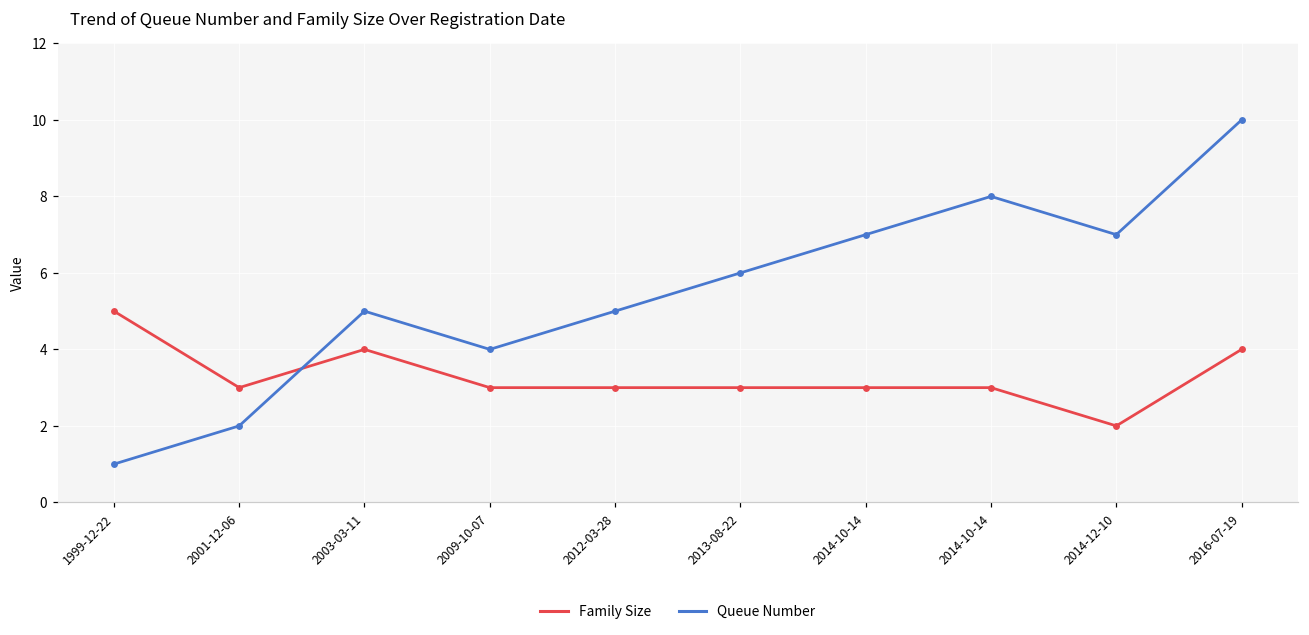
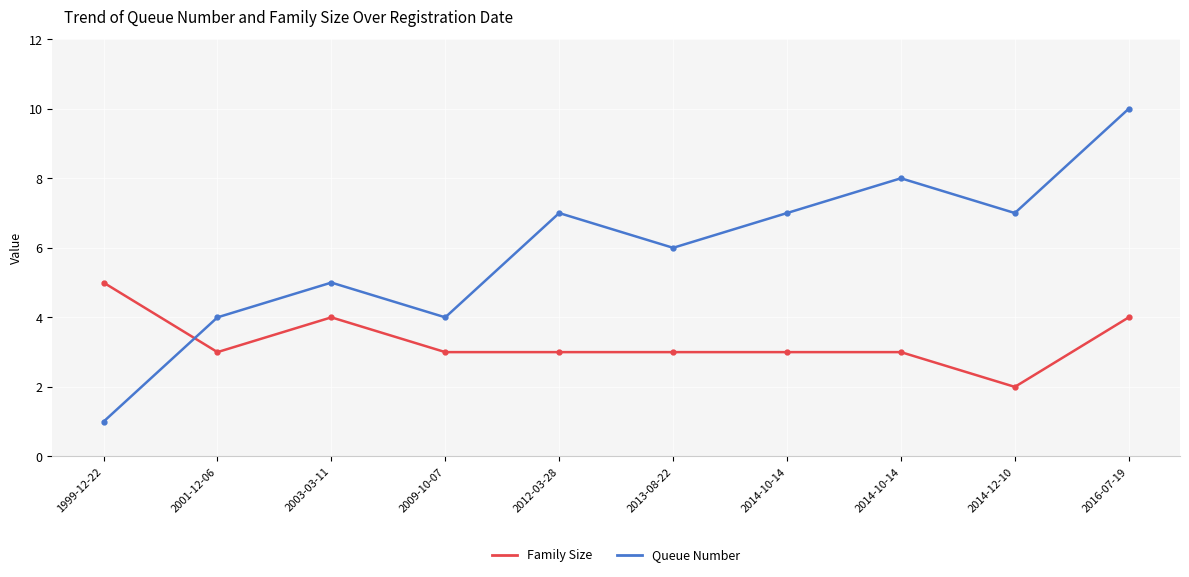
  {
    "Family Size": {
      "1999-12-22": 5,
      "2001-12-06": 3,
      "2003-03-11": 4,
      "2009-10-07": 3,
      "2012-03-28": 3,
      "2013-08-22": 3,
      "2014-12-10": 2,
      "2016-07-19": 4
    },
    "Queue Number": {
      "1999-12-22": 1,
-     "2001-12-06": 2,
+     "2001-12-06": 4,
      "2003-03-11": 5,
      "2009-10-07": 4,
-     "2012-03-28": 5,
+     "2012-03-28": 7,
      "2013-08-22": 6,
      "2014-12-10": 7,
      "2016-07-19": 10
    }
  }
